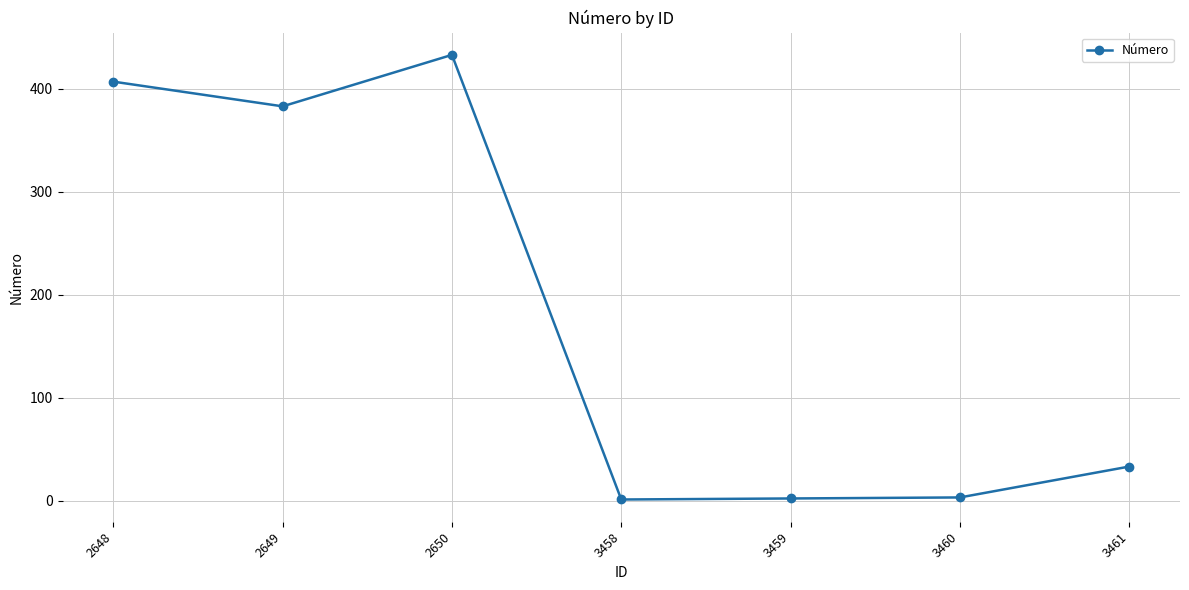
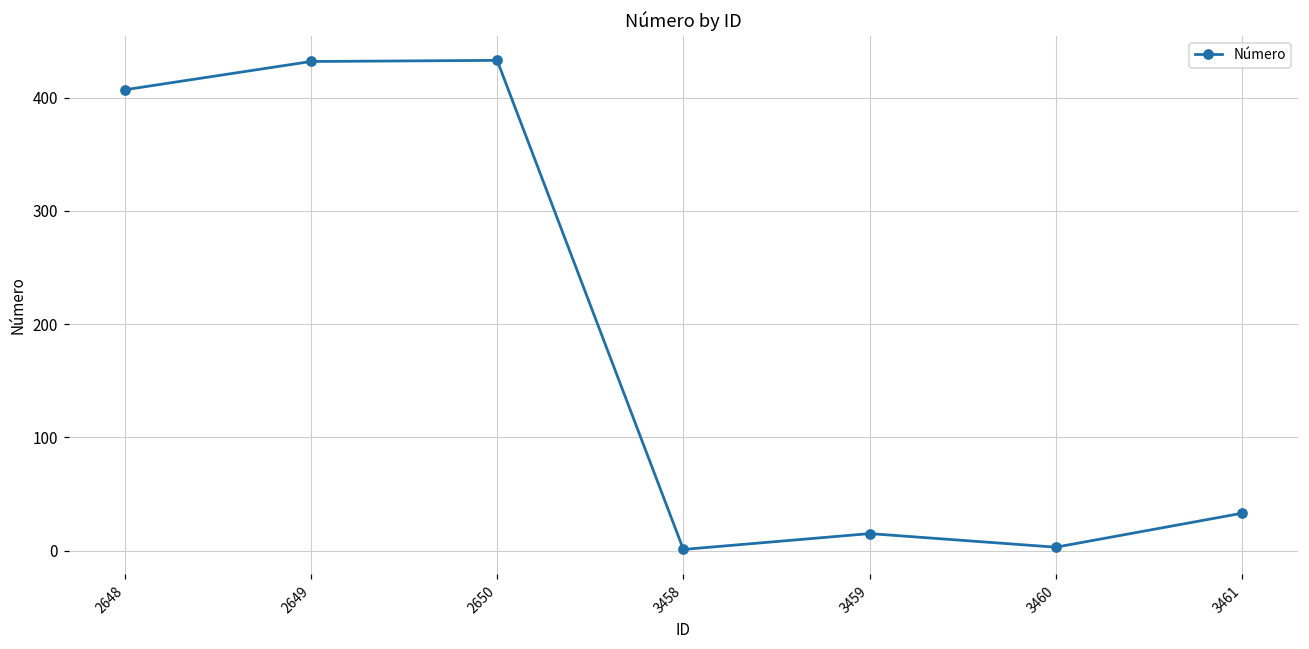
  {
    "2648": 407,
-   "2649": 383,
+   "2649": 432,
    "2650": 433,
    "3458": 1,
-   "3459": 2,
+   "3459": 15,
    "3460": 3,
    "3461": 33
  }
